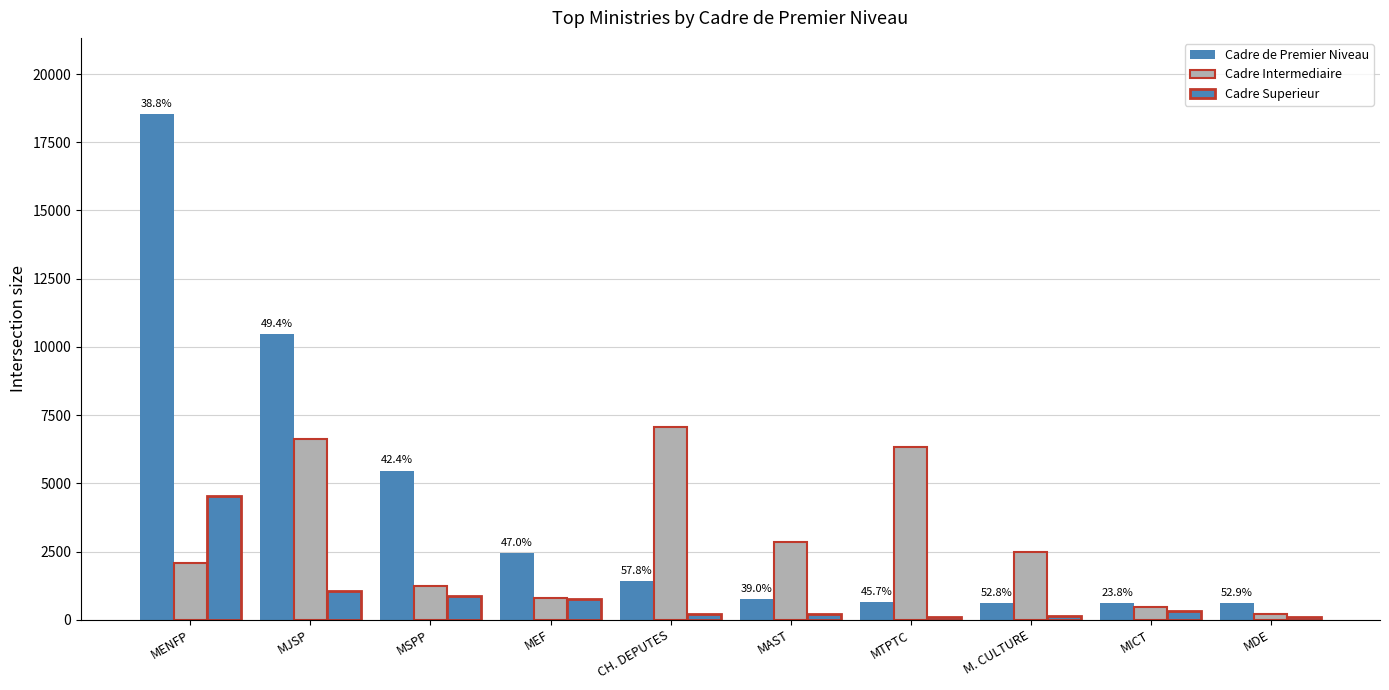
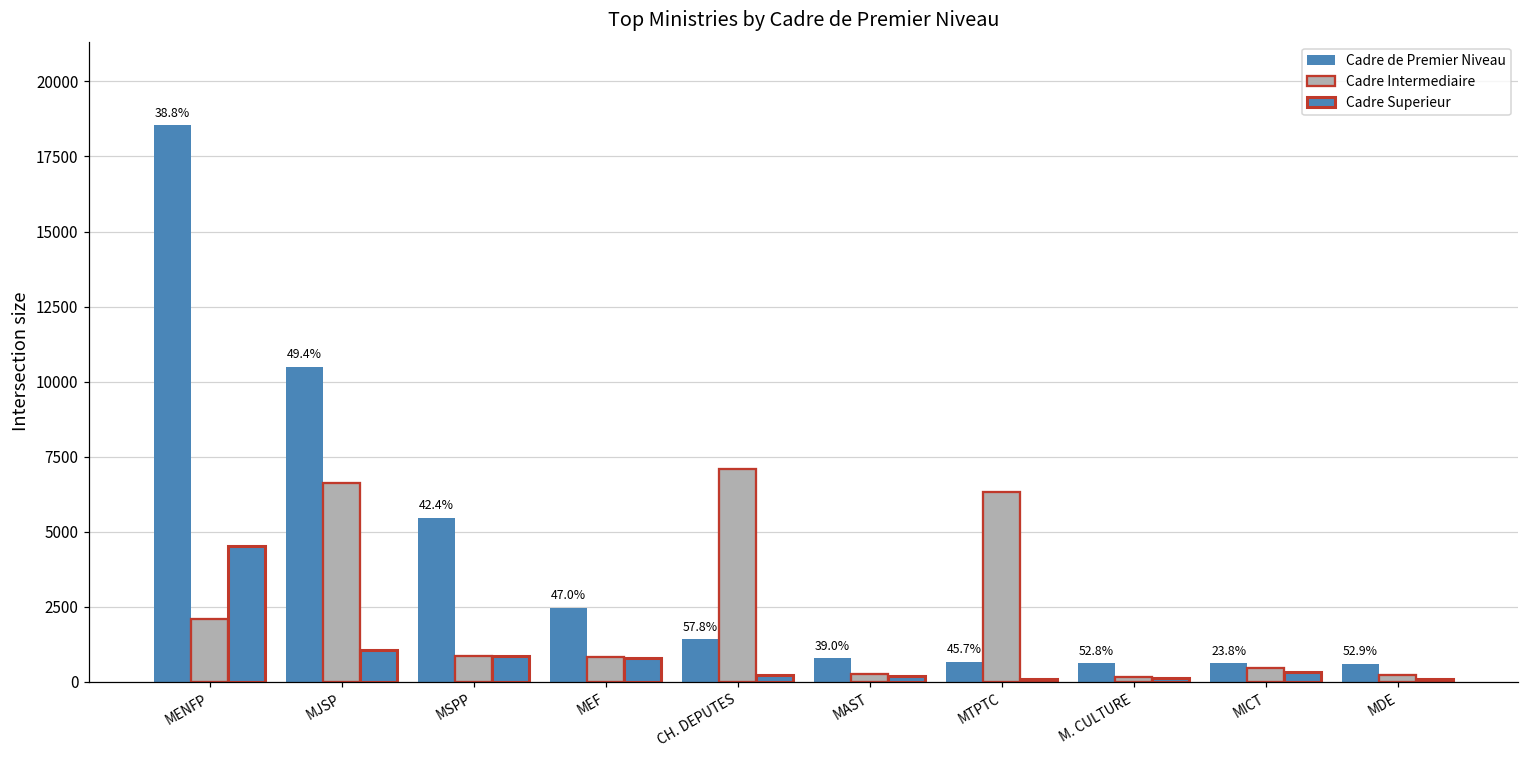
  {
    "Cadre Intermediaire": {
      "MENFP": 2100,
      "MJSP": 6600,
-     "MSPP": 1200,
+     "MSPP": 900,
      "MEF": 800,
      "CH. DEPUTES": 7100,
-     "MAST": 2800,
+     "MAST": 300,
      "MTPTC": 6300,
-     "M. CULTURE": 2500,
+     "M. CULTURE": 100,
      "MICT": 500,
      "MDE": 200
    }
  }
